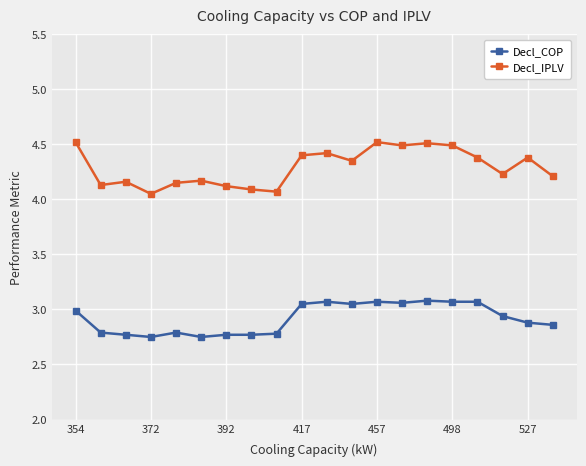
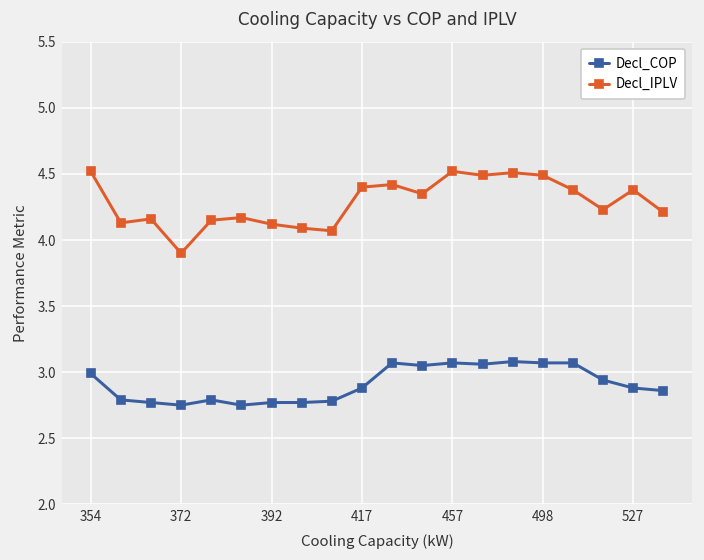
  {
    "Decl_COP": {
      "354": 2.99,
      "372": 2.75,
      "392": 2.77,
-     "417": 3.05,
+     "417": 2.88,
      "457": 3.07,
      "498": 3.07,
      "527": 2.88
    },
    "Decl_IPLV": {
      "354": 4.52,
-     "372": 4.05,
+     "372": 3.90,
      "392": 4.12,
      "417": 4.40,
      "457": 4.52,
      "498": 4.49,
      "527": 4.38
    }
  }
